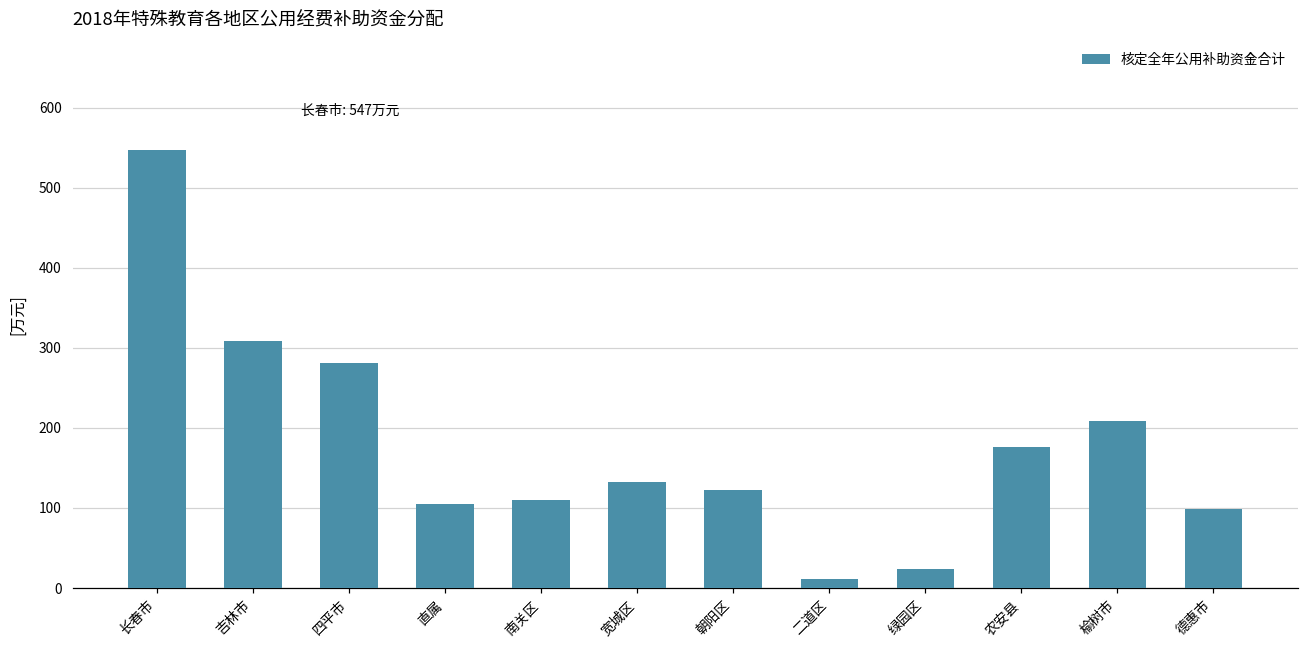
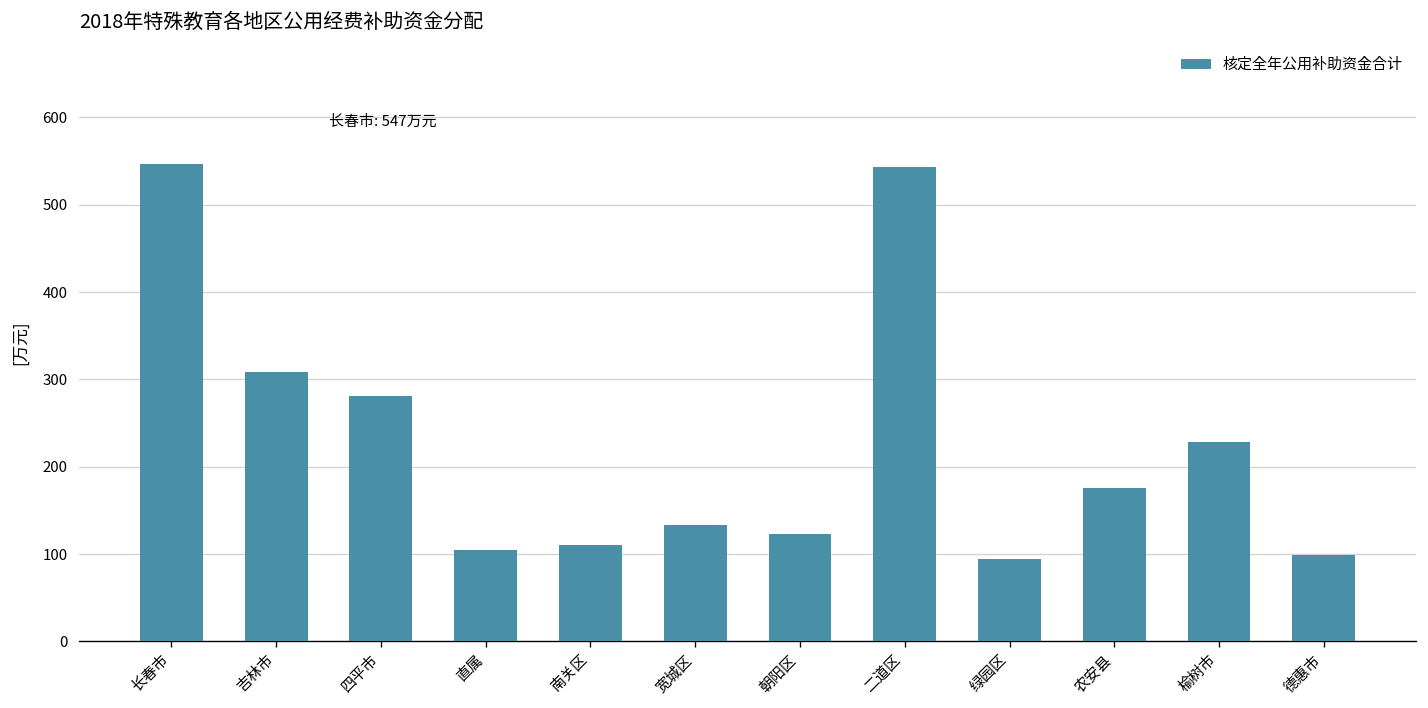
  {
    "长春市": 550,
    "吉林市": 310,
    "四平市": 280,
    "直属": 110,
    "南关区": 110,
    "宽城区": 130,
    "朝阳区": 120,
-   "二道区": 10,
-   "绿园区": 20,
+   "二道区": 540,
+   "绿园区": 100,
    "农安县": 180,
-   "榆树市": 210,
+   "榆树市": 230,
    "德惠市": 100
  }
